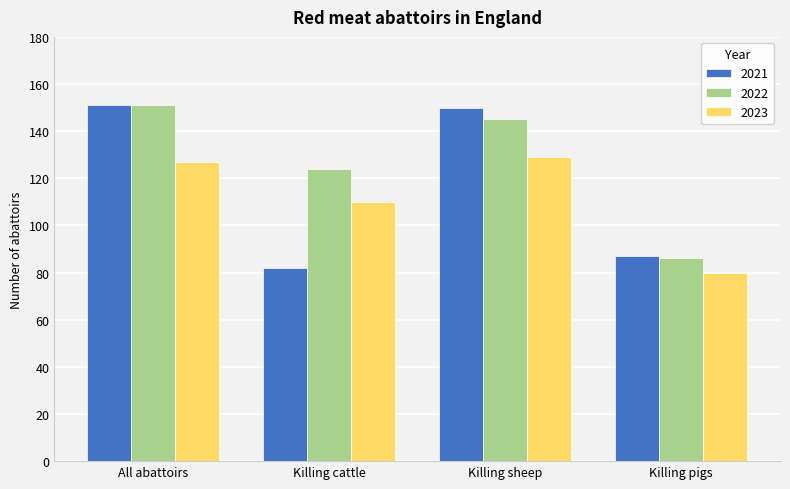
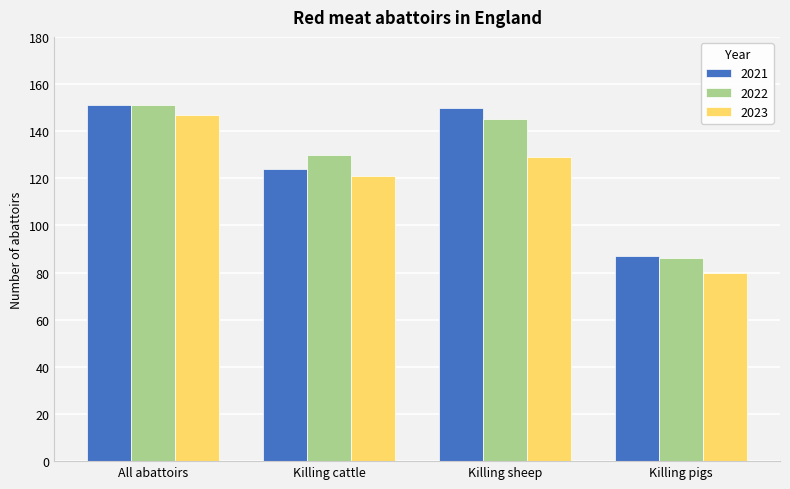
  {
    "2021": {
      "All abattoirs": 151,
-     "Killing cattle": 82,
+     "Killing cattle": 124,
      "Killing sheep": 150,
      "Killing pigs": 87
    },
    "2022": {
      "All abattoirs": 151,
-     "Killing cattle": 124,
+     "Killing cattle": 130,
      "Killing sheep": 145,
      "Killing pigs": 86
    },
    "2023": {
-     "All abattoirs": 127,
-     "Killing cattle": 110,
+     "All abattoirs": 147,
+     "Killing cattle": 121,
      "Killing sheep": 129,
      "Killing pigs": 80
    }
  }
